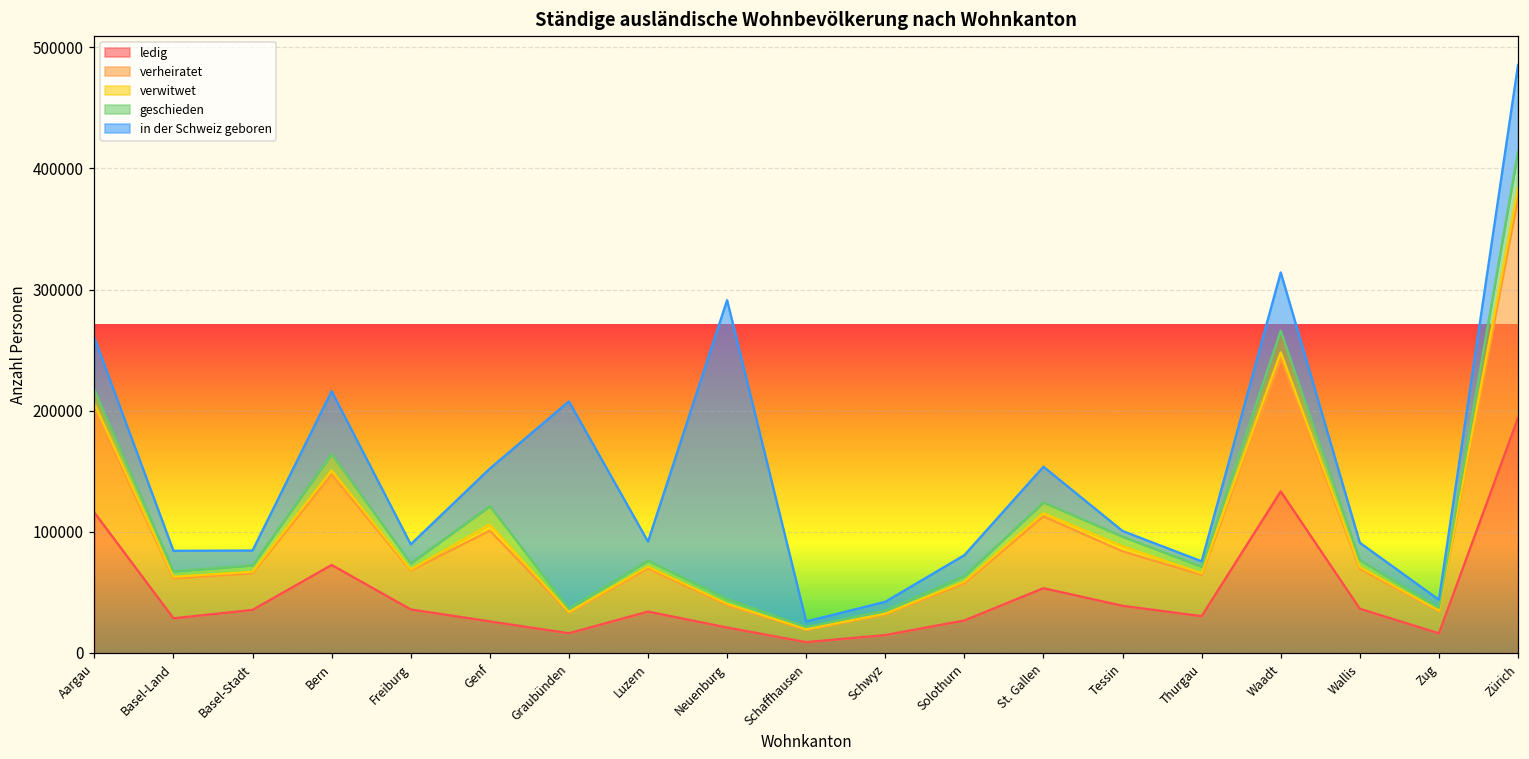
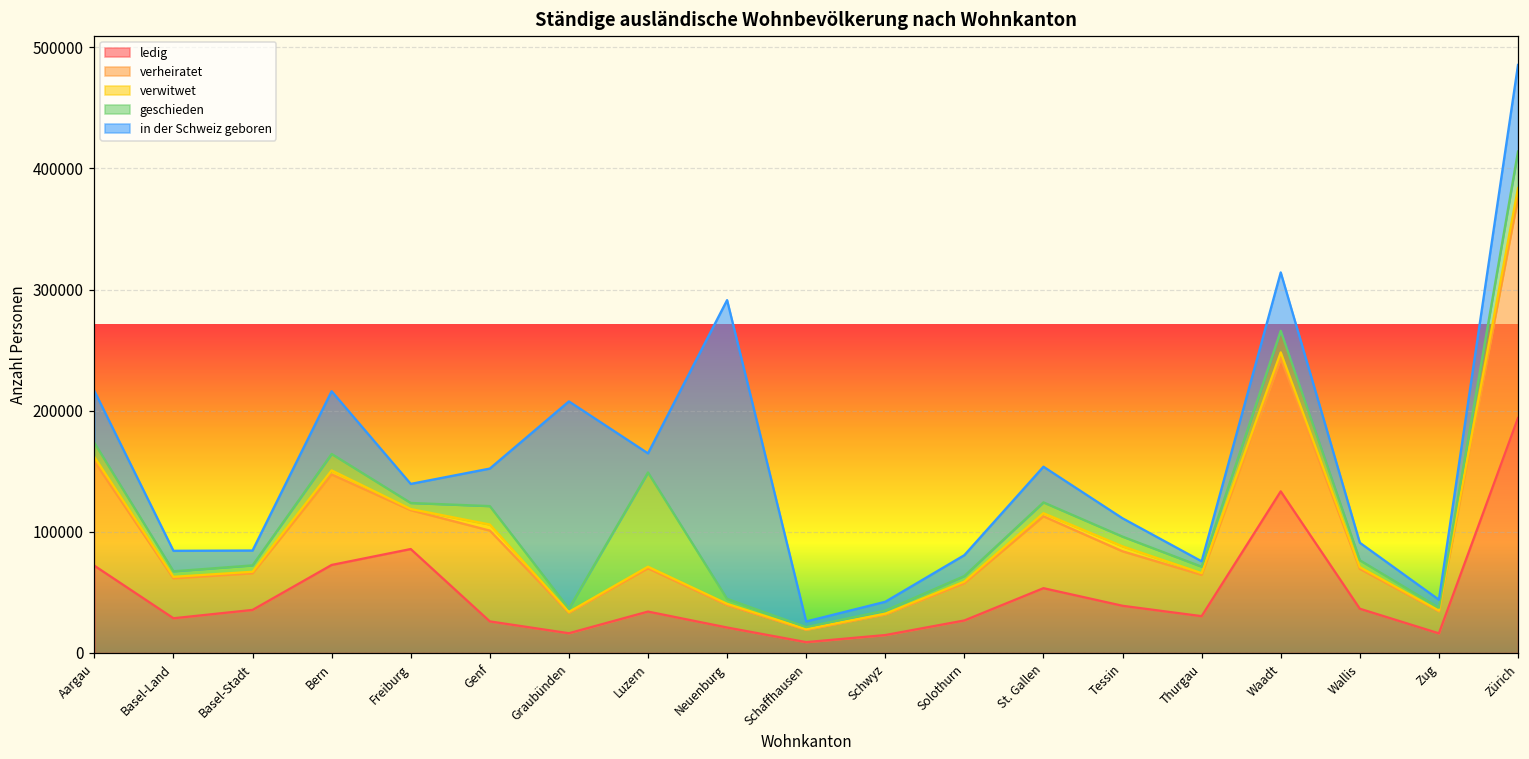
  {
    "ledig": {
-     "Aargau": 116000,
+     "Aargau": 72000,
      "Basel-Land": 29000,
      "Basel-Stadt": 36000,
      "Bern": 73000,
-     "Freiburg": 36000,
+     "Freiburg": 86000,
      "Genf": 26000,
      "Graubünden": 16000,
      "Luzern": 34000,
      "Neuenburg": 21000,
      "Schaffhausen": 9000,
      "Schwyz": 15000,
      "Solothurn": 27000,
      "St. Gallen": 53000,
      "Tessin": 39000,
      "Thurgau": 30000,
      "Waadt": 133000,
      "Wallis": 37000,
      "Zug": 16000,
      "Zürich": 194000
    },
    "verheiratet": {
      "Aargau": 86000,
      "Bern": 75000,
      "Genf": 75000,
      "St. Gallen": 59000,
      "Tessin": 45000,
      "Waadt": 110000,
      "Zürich": 182000
    },
    "verwitwet": {
      "Aargau": 4000,
      "Bern": 3000,
      "Genf": 5000,
      "St. Gallen": 3000,
      "Tessin": 4000,
      "Waadt": 5000,
      "Zürich": 8000
    },
    "geschieden": {
      "Aargau": 12000,
      "Basel-Land": 5000,
      "Basel-Stadt": 5000,
      "Bern": 14000,
      "Freiburg": 5000,
      "Genf": 15000,
      "Graubünden": 3000,
-     "Luzern": 5000,
+     "Luzern": 78000,
      "Neuenburg": 4000,
      "Schwyz": 3000,
      "Solothurn": 5000,
      "St. Gallen": 9000,
      "Tessin": 8000,
      "Thurgau": 5000,
      "Waadt": 18000,
      "Wallis": 6000,
      "Zug": 2000,
      "Zürich": 30000
    },
    "in der Schweiz geboren": {
      "Aargau": 43000,
      "Basel-Land": 17000,
      "Basel-Stadt": 12000,
      "Bern": 52000,
      "Freiburg": 16000,
      "Genf": 31000,
      "Graubünden": 171000,
      "Luzern": 16000,
      "Neuenburg": 247000,
      "Schaffhausen": 5000,
      "Schwyz": 7000,
      "Solothurn": 17000,
      "St. Gallen": 29000,
-     "Tessin": 5000,
+     "Tessin": 15000,
      "Thurgau": 4000,
      "Waadt": 48000,
      "Wallis": 14000,
      "Zug": 7000,
      "Zürich": 71000
    }
  }
